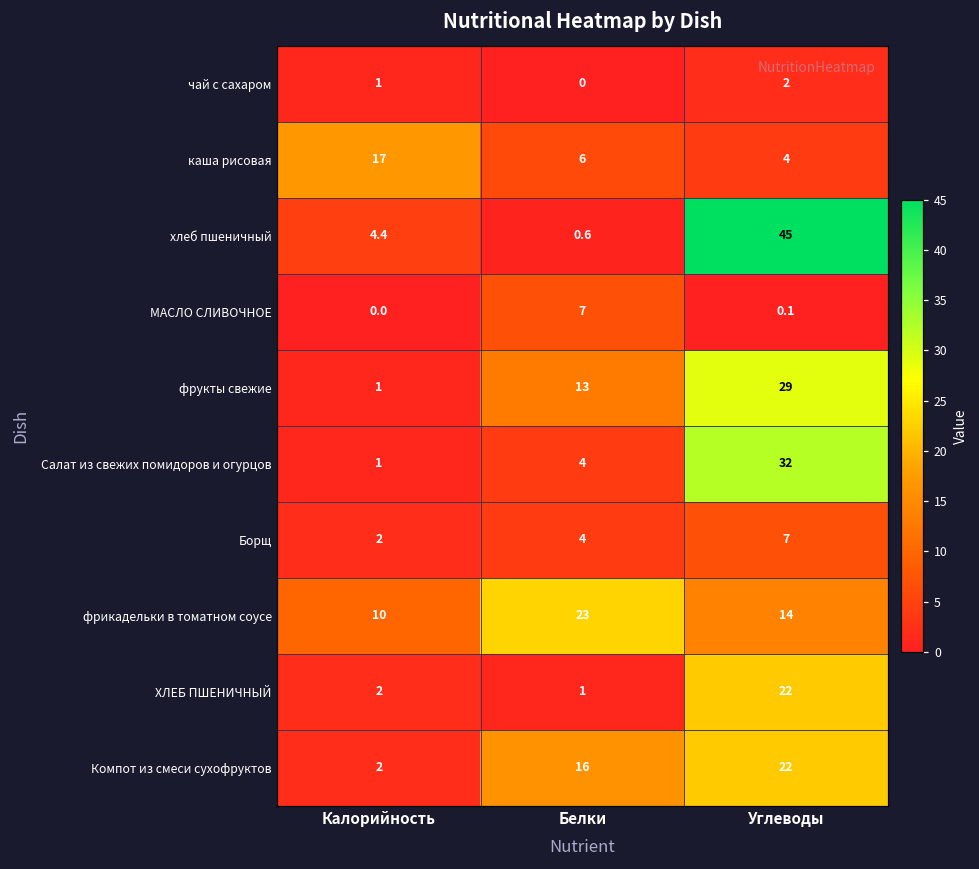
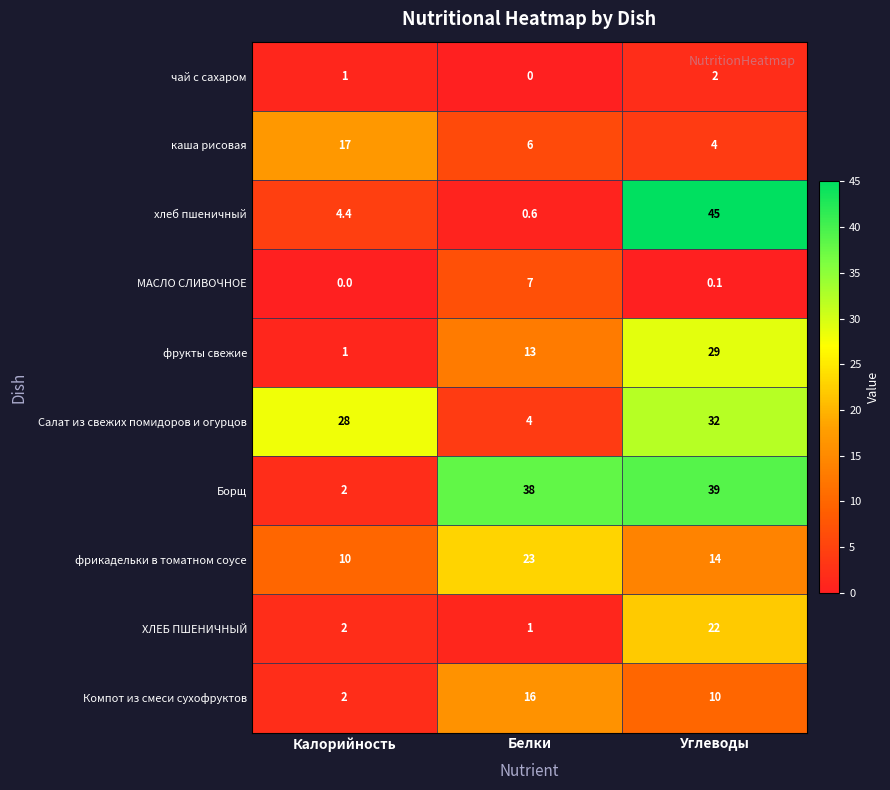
  {
    "чай с сахаром": {
      "Калорийность": 1,
      "Белки": 0
    },
    "каша рисовая": {
      "Калорийность": 17,
      "Белки": 6,
      "Углеводы": 4
    },
    "хлеб пшеничный": {
      "Калорийность": 4.4,
      "Белки": 0.6,
      "Углеводы": 45
    },
    "МАСЛО СЛИВОЧНОЕ": {
      "Калорийность": 0.0,
      "Белки": 7,
      "Углеводы": 0.1
    },
    "фрукты свежие": {
      "Калорийность": 1,
      "Белки": 13,
      "Углеводы": 29
    },
    "Салат из свежих помидоров и огурцов": {
-     "Калорийность": 1,
+     "Калорийность": 28,
      "Белки": 4,
      "Углеводы": 32
    },
    "Борщ": {
      "Калорийность": 2,
-     "Белки": 4,
-     "Углеводы": 7
+     "Белки": 38,
+     "Углеводы": 39
    },
    "фрикадельки в томатном соусе": {
      "Калорийность": 10,
      "Белки": 23,
      "Углеводы": 14
    },
    "ХЛЕБ ПШЕНИЧНЫЙ": {
      "Калорийность": 2,
      "Белки": 1,
      "Углеводы": 22
    },
    "Компот из смеси сухофруктов": {
      "Калорийность": 2,
      "Белки": 16,
-     "Углеводы": 22
+     "Углеводы": 10
    }
  }
